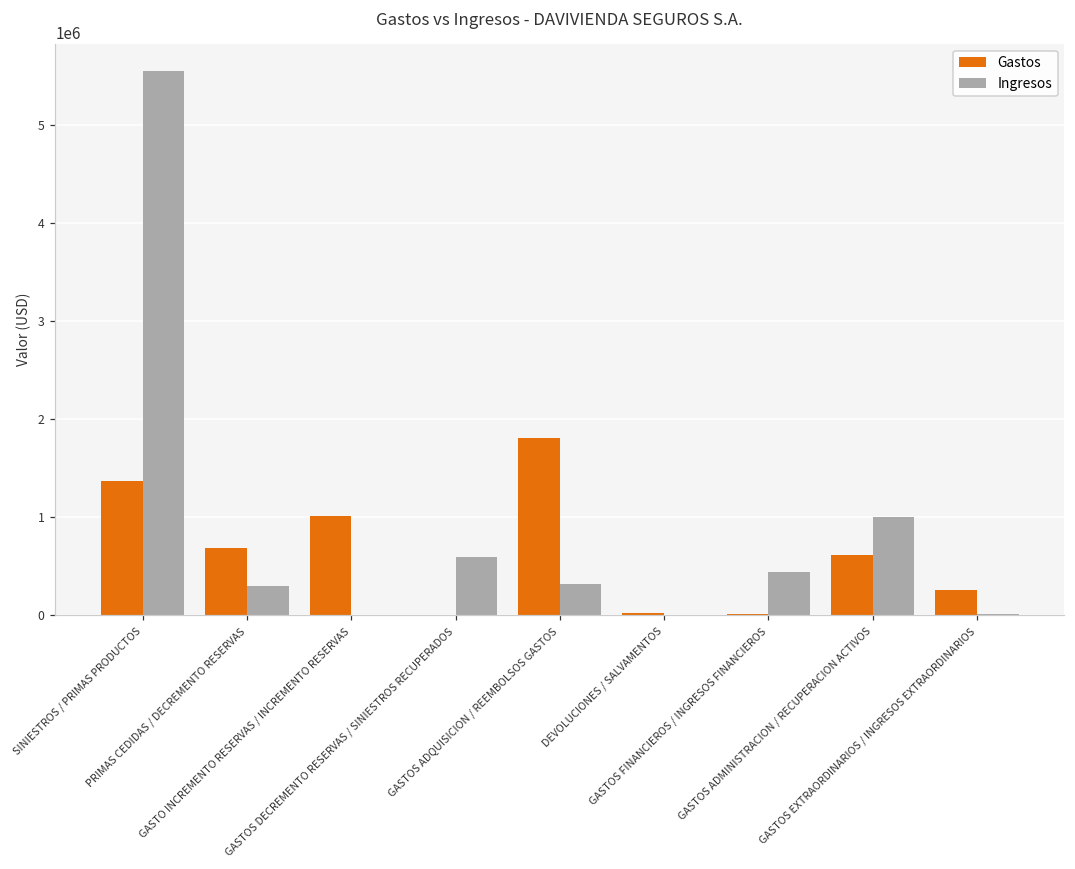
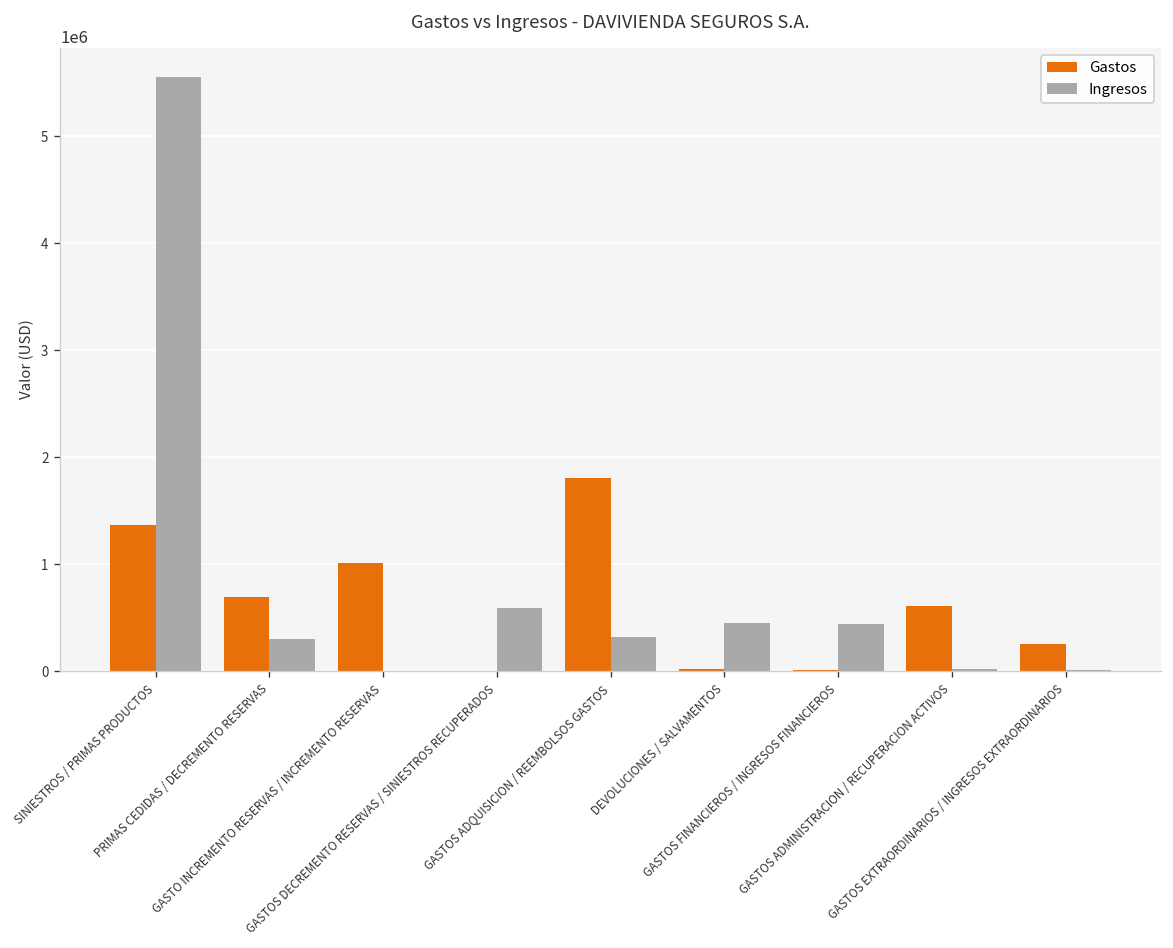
  {
    "Gastos": {
      "SINIESTROS / PRIMAS PRODUCTOS": 1400000,
      "PRIMAS CEDIDAS / DECREMENTO RESERVAS": 700000,
      "GASTO INCREMENTO RESERVAS / INCREMENTO RESERVAS": 1000000,
      "GASTOS DECREMENTO RESERVAS / SINIESTROS RECUPERADOS": 0,
      "GASTOS ADQUISICION / REEMBOLSOS GASTOS": 1800000,
      "GASTOS ADMINISTRACION / RECUPERACION ACTIVOS": 600000,
      "GASTOS EXTRAORDINARIOS / INGRESOS EXTRAORDINARIOS": 300000
    },
    "Ingresos": {
      "SINIESTROS / PRIMAS PRODUCTOS": 5600000,
      "PRIMAS CEDIDAS / DECREMENTO RESERVAS": 300000,
      "GASTO INCREMENTO RESERVAS / INCREMENTO RESERVAS": 0,
      "GASTOS DECREMENTO RESERVAS / SINIESTROS RECUPERADOS": 600000,
      "GASTOS ADQUISICION / REEMBOLSOS GASTOS": 300000,
-     "DEVOLUCIONES / SALVAMENTOS": 0,
+     "DEVOLUCIONES / SALVAMENTOS": 500000,
      "GASTOS FINANCIEROS / INGRESOS FINANCIEROS": 400000,
-     "GASTOS ADMINISTRACION / RECUPERACION ACTIVOS": 1000000
+     "GASTOS ADMINISTRACION / RECUPERACION ACTIVOS": 0
    }
  }
